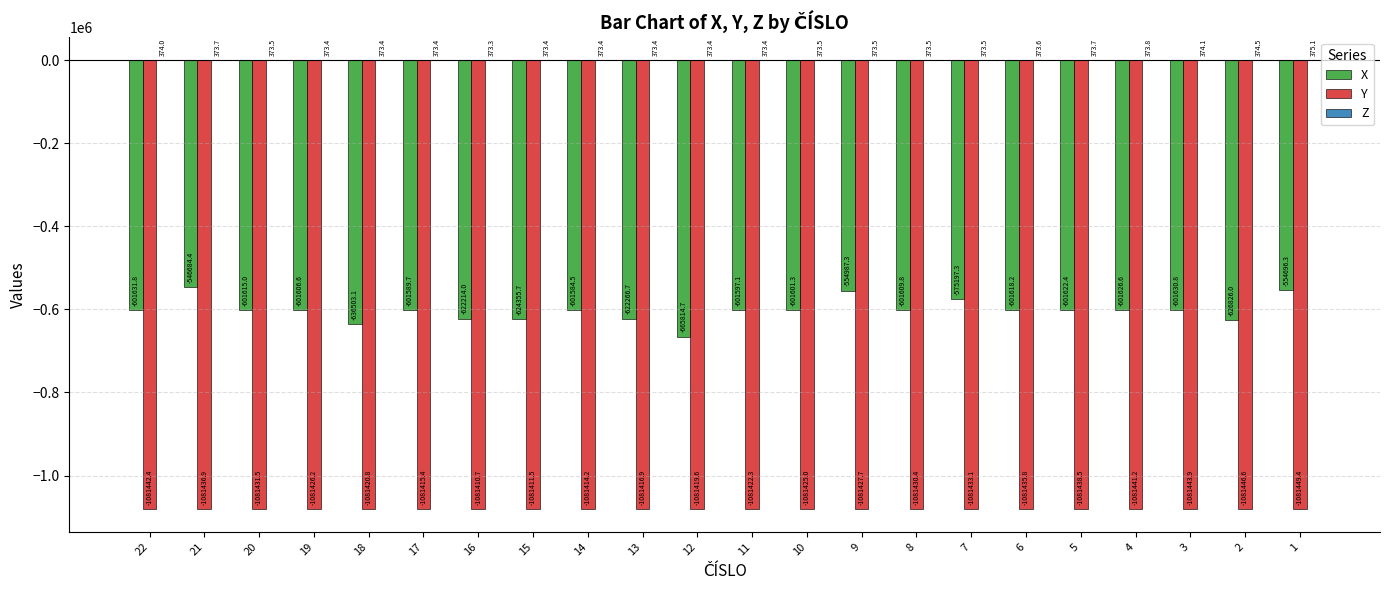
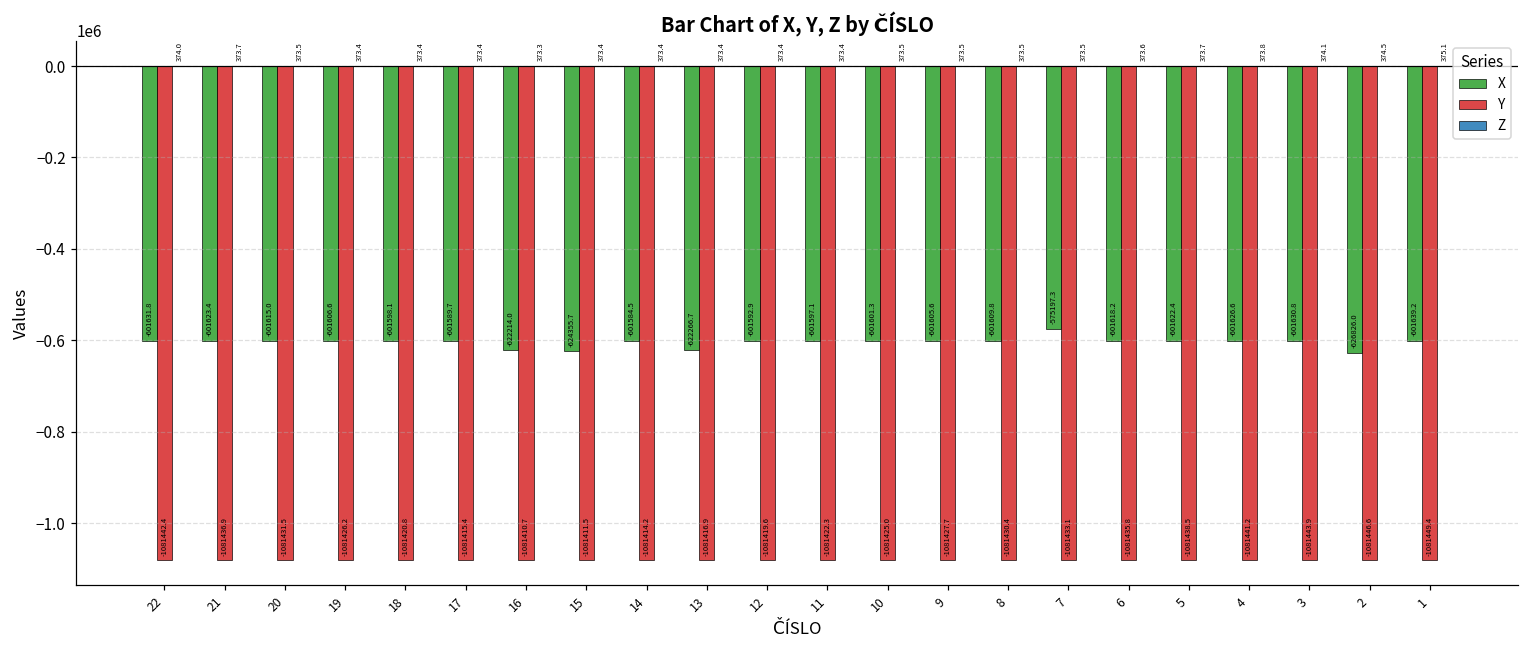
  {
    "X": {
      "22": -601631.8,
-     "21": -546684.4,
+     "21": -601623.4,
      "20": -601615.0,
      "19": -601606.6,
-     "18": -636503.1,
+     "18": -601598.1,
      "17": -601589.7,
      "16": -622214.0,
      "15": -624355.7,
      "14": -601584.5,
      "13": -622266.7,
-     "12": -665814.7,
+     "12": -601592.9,
      "11": -601597.1,
      "10": -601601.3,
-     "9": -554987.3,
+     "9": -601605.6,
      "8": -601609.8,
      "7": -575197.3,
      "6": -601618.2,
      "5": -601622.4,
      "4": -601626.6,
      "3": -601630.8,
      "2": -626826.0,
-     "1": -554696.3
+     "1": -601639.2
    },
    "Y": {
      "22": -1081442.4,
      "21": -1081436.9,
      "20": -1081431.5,
      "19": -1081426.2,
      "18": -1081420.8,
      "17": -1081415.4,
      "16": -1081410.7,
      "15": -1081411.5,
      "14": -1081414.2,
      "13": -1081416.9,
      "12": -1081419.6,
      "11": -1081422.3,
      "10": -1081425.0,
      "9": -1081427.7,
      "8": -1081430.4,
      "7": -1081433.1,
      "6": -1081435.8,
      "5": -1081438.5,
      "4": -1081441.2,
      "3": -1081443.9,
      "2": -1081446.6,
      "1": -1081449.4
    },
    "Z": {
      "22": 374.0,
      "21": 373.7,
      "20": 373.5,
      "19": 373.4,
      "18": 373.4,
      "17": 373.4,
      "16": 373.3,
      "15": 373.4,
      "14": 373.4,
      "13": 373.4,
      "12": 373.4,
      "11": 373.4,
      "10": 373.5,
      "9": 373.5,
      "8": 373.5,
      "7": 373.5,
      "6": 373.6,
      "5": 373.7,
      "4": 373.8,
      "3": 374.1,
      "2": 374.5,
      "1": 375.1
    }
  }
